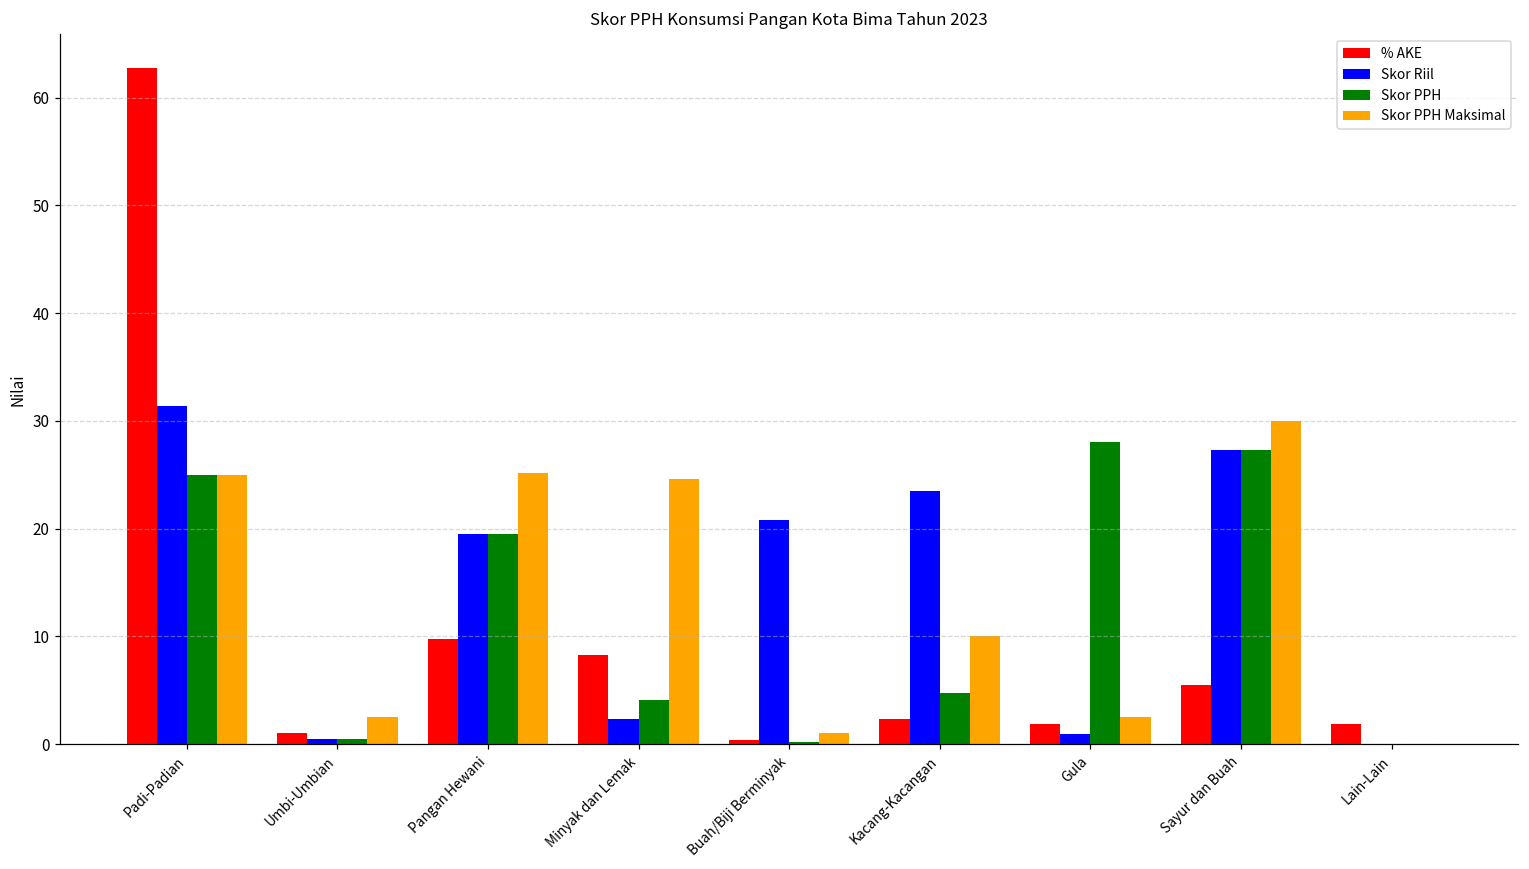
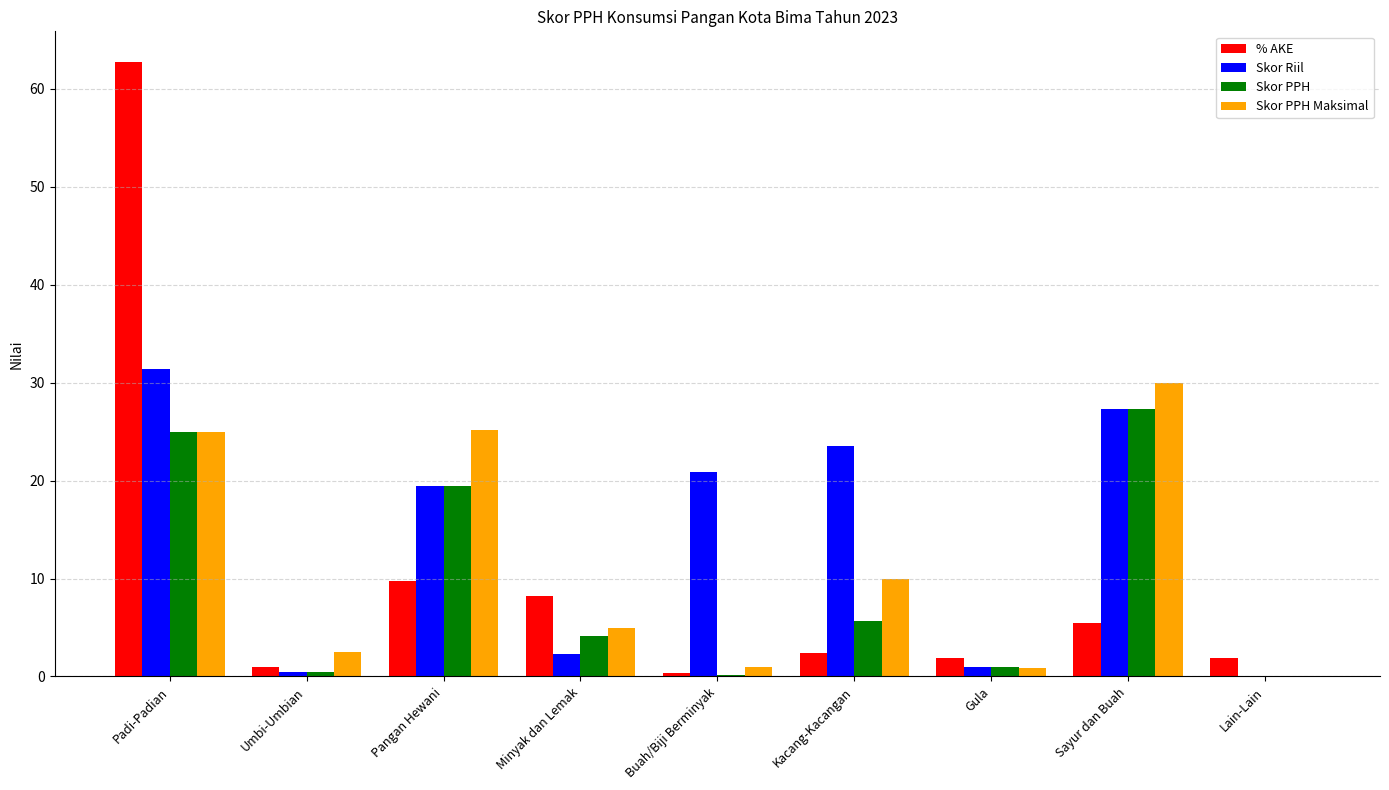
  {
    "% AKE": {
      "Padi-Padian": 63,
      "Umbi-Umbian": 1,
      "Pangan Hewani": 10,
      "Minyak dan Lemak": 8,
      "Buah/Biji Berminyak": 0,
      "Kacang-Kacangan": 2,
      "Gula": 2,
      "Sayur dan Buah": 5,
      "Lain-Lain": 2
    },
    "Skor Riil": {
      "Padi-Padian": 31,
      "Umbi-Umbian": 0,
      "Pangan Hewani": 19,
      "Minyak dan Lemak": 2,
      "Buah/Biji Berminyak": 21,
      "Kacang-Kacangan": 24,
      "Gula": 1,
      "Sayur dan Buah": 27,
      "Lain-Lain": 0
    },
    "Skor PPH": {
      "Padi-Padian": 25,
      "Umbi-Umbian": 0,
      "Pangan Hewani": 19,
      "Minyak dan Lemak": 4,
-     "Kacang-Kacangan": 5,
-     "Gula": 28,
+     "Kacang-Kacangan": 6,
+     "Gula": 1,
      "Sayur dan Buah": 27,
      "Lain-Lain": 0
    },
    "Skor PPH Maksimal": {
      "Padi-Padian": 25,
      "Umbi-Umbian": 3,
      "Pangan Hewani": 25,
-     "Minyak dan Lemak": 25,
+     "Minyak dan Lemak": 5,
      "Buah/Biji Berminyak": 1,
      "Kacang-Kacangan": 10,
-     "Gula": 3,
+     "Gula": 1,
      "Sayur dan Buah": 30,
      "Lain-Lain": 0
    }
  }
